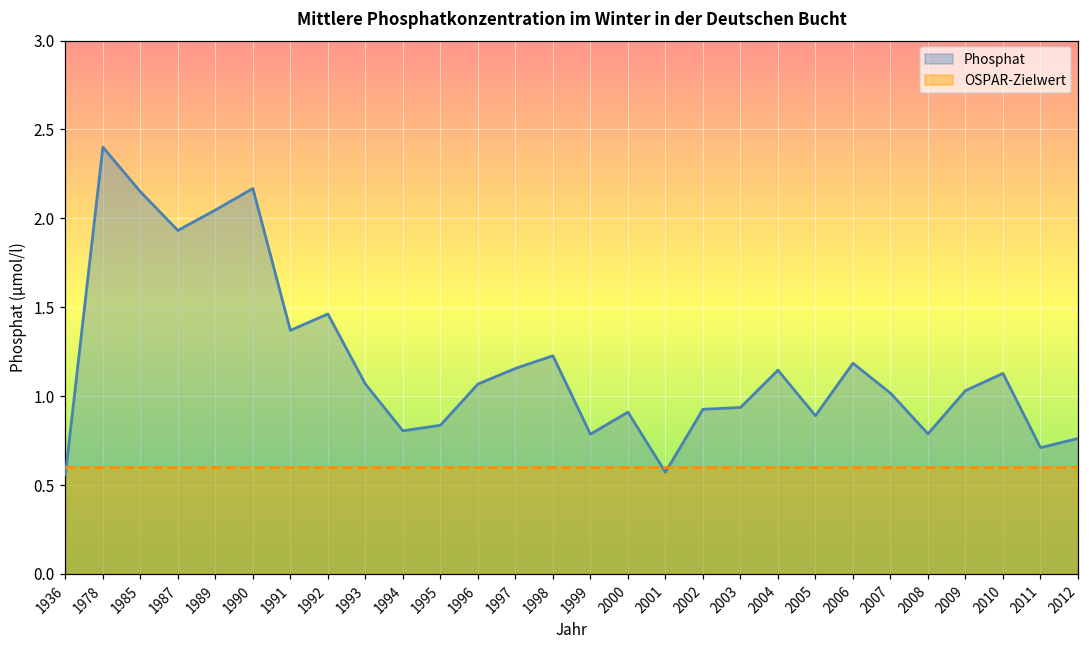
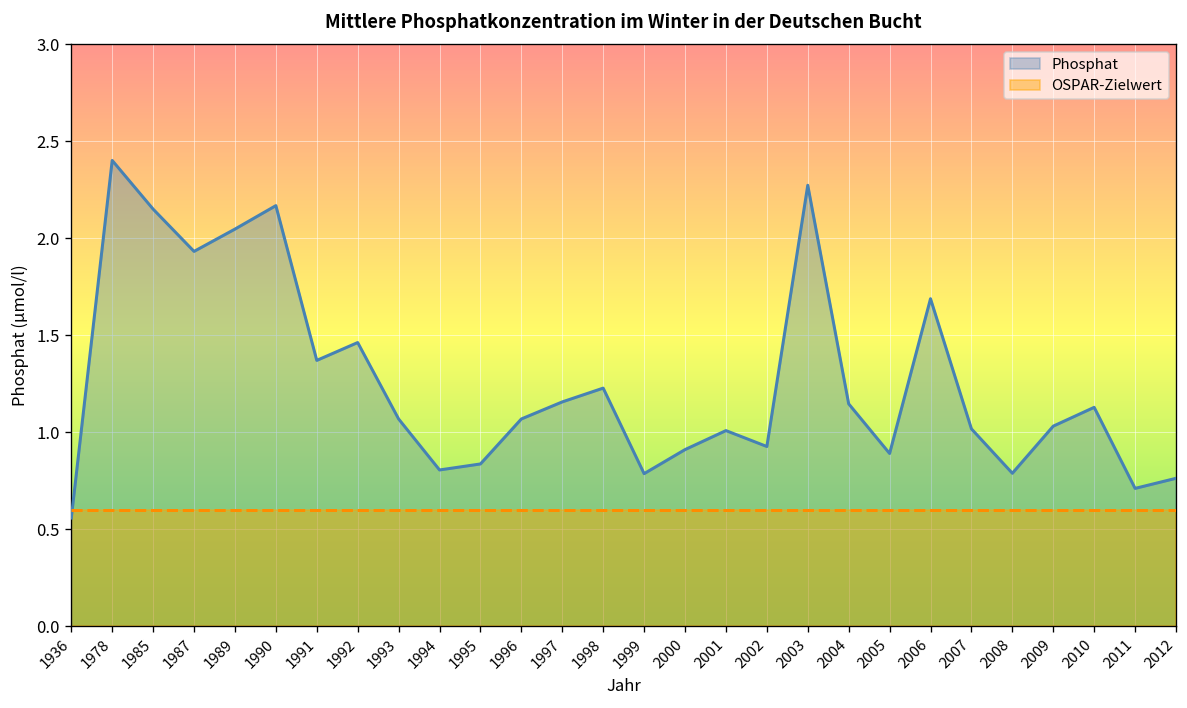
  {
    "Phosphat": {
      "1936": 0.56,
      "1978": 2.40,
      "1985": 2.15,
      "1987": 1.93,
      "1989": 2.05,
      "1990": 2.17,
      "1991": 1.37,
      "1992": 1.46,
      "1993": 1.07,
      "1994": 0.81,
      "1995": 0.84,
      "1996": 1.07,
      "1997": 1.16,
      "1998": 1.23,
      "1999": 0.79,
      "2000": 0.91,
-     "2001": 0.57,
+     "2001": 1.01,
      "2002": 0.93,
-     "2003": 0.94,
+     "2003": 2.27,
      "2004": 1.15,
      "2005": 0.89,
-     "2006": 1.19,
+     "2006": 1.69,
      "2007": 1.02,
      "2008": 0.79,
      "2009": 1.03,
      "2010": 1.13,
      "2011": 0.71,
      "2012": 0.76
    },
    "OSPAR-Zielwert": {
      "1936": 0.60,
      "1978": 0.60,
      "1985": 0.60,
      "1987": 0.60,
      "1989": 0.60,
      "1990": 0.60,
      "1991": 0.60,
      "1992": 0.60,
      "1993": 0.60,
      "1994": 0.60,
      "1995": 0.60,
      "1996": 0.60,
      "1997": 0.60,
      "1998": 0.60,
      "1999": 0.60,
      "2000": 0.60,
      "2001": 0.60,
      "2002": 0.60,
      "2003": 0.60,
      "2004": 0.60,
      "2005": 0.60,
      "2006": 0.60,
      "2007": 0.60,
      "2008": 0.60,
      "2009": 0.60,
      "2010": 0.60,
      "2011": 0.60,
      "2012": 0.60
    }
  }
